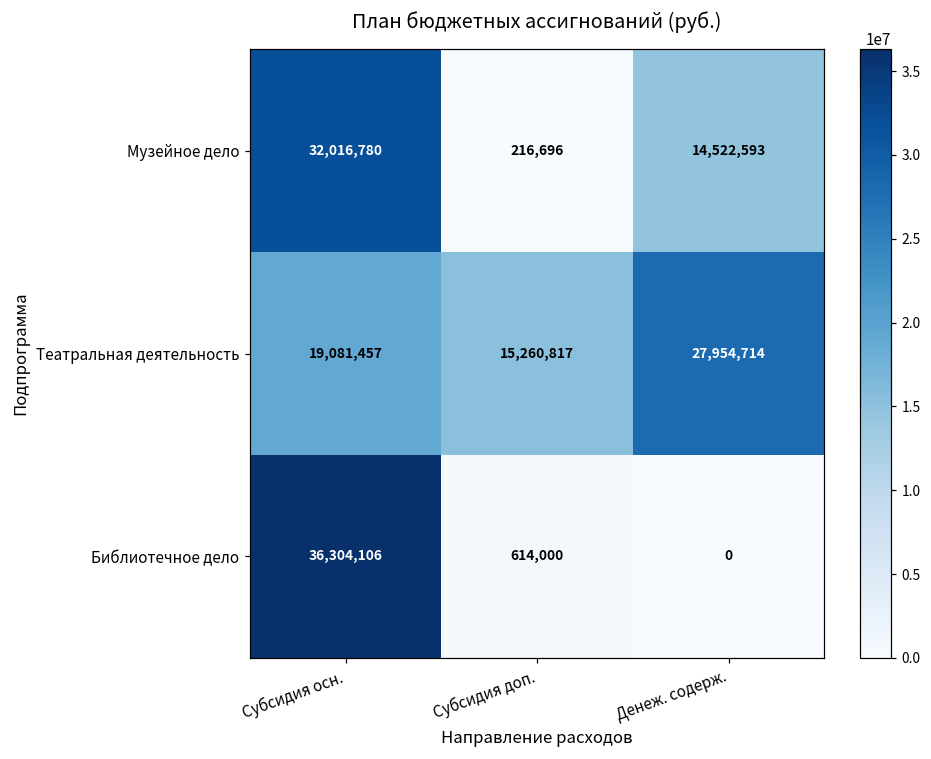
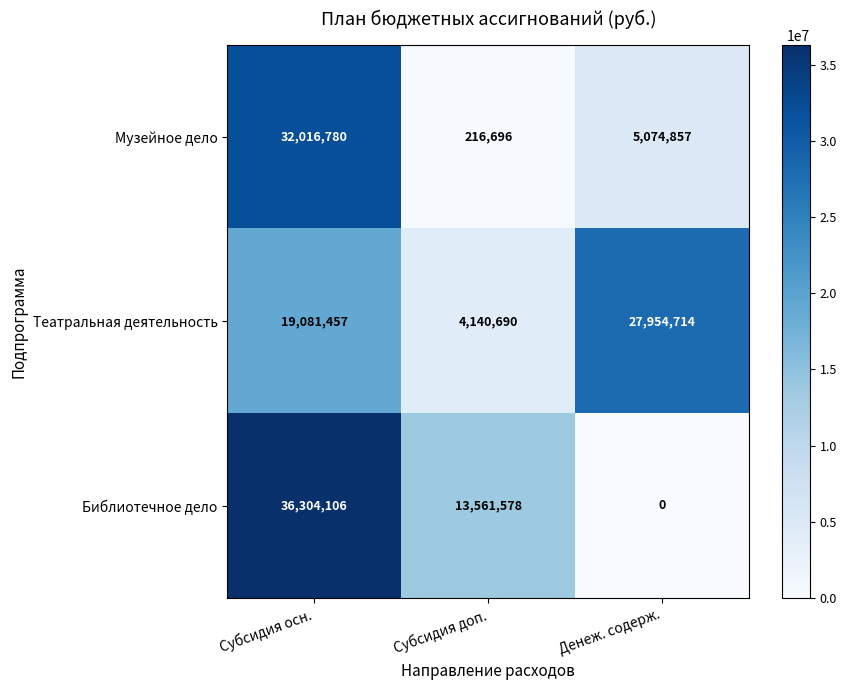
  {
    "Музейное дело": {
      "Субсидия осн.": "32,016,780",
      "Субсидия доп.": "216,696",
-     "Денеж. содерж.": "14,522,593"
+     "Денеж. содерж.": "5,074,857"
    },
    "Театральная деятельность": {
      "Субсидия осн.": "19,081,457",
-     "Субсидия доп.": "15,260,817",
+     "Субсидия доп.": "4,140,690",
      "Денеж. содерж.": "27,954,714"
    },
    "Библиотечное дело": {
      "Субсидия осн.": "36,304,106",
-     "Субсидия доп.": "614,000",
+     "Субсидия доп.": "13,561,578",
      "Денеж. содерж.": "0"
    }
  }
